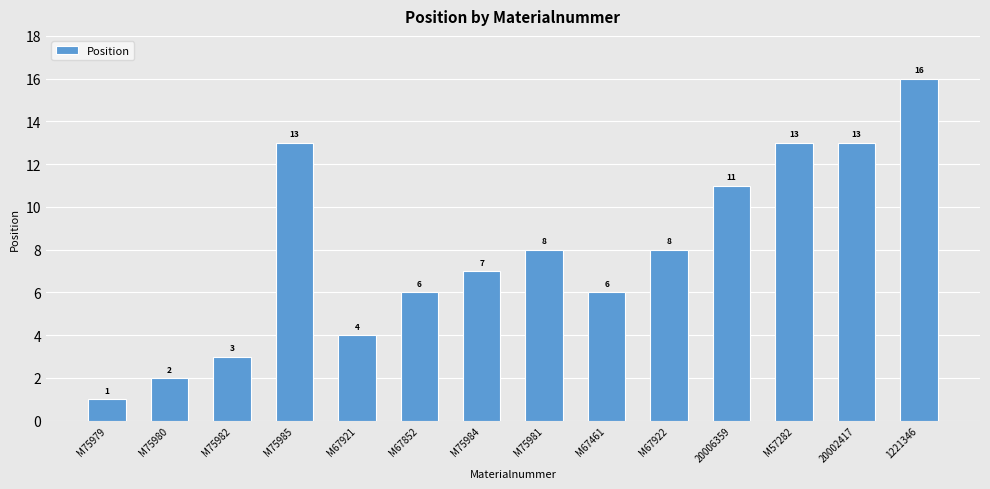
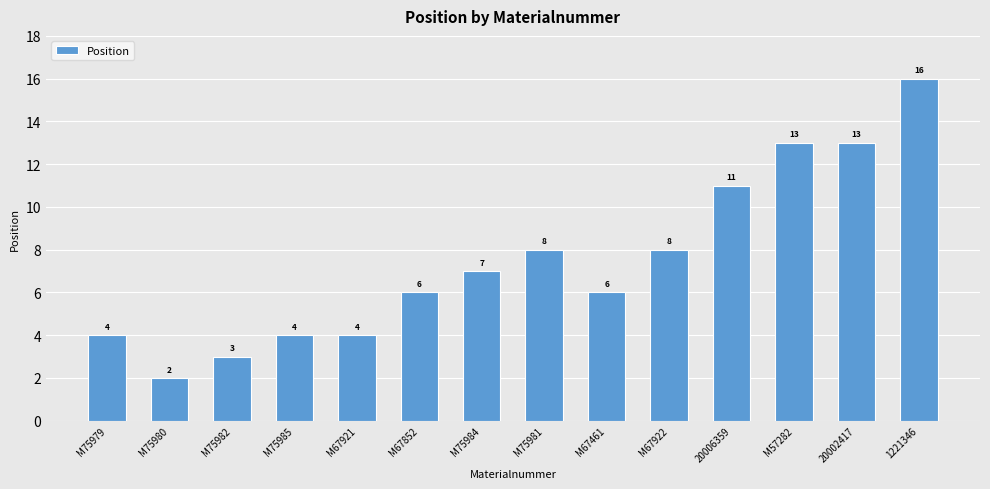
  {
-   "M75979": 1,
+   "M75979": 4,
    "M75980": 2,
    "M75982": 3,
-   "M75985": 13,
+   "M75985": 4,
    "M67921": 4,
    "M67852": 6,
    "M75984": 7,
    "M75981": 8,
    "M67461": 6,
    "M67922": 8,
    "20006359": 11,
    "M57282": 13,
    "20002417": 13,
    "1221346": 16
  }
